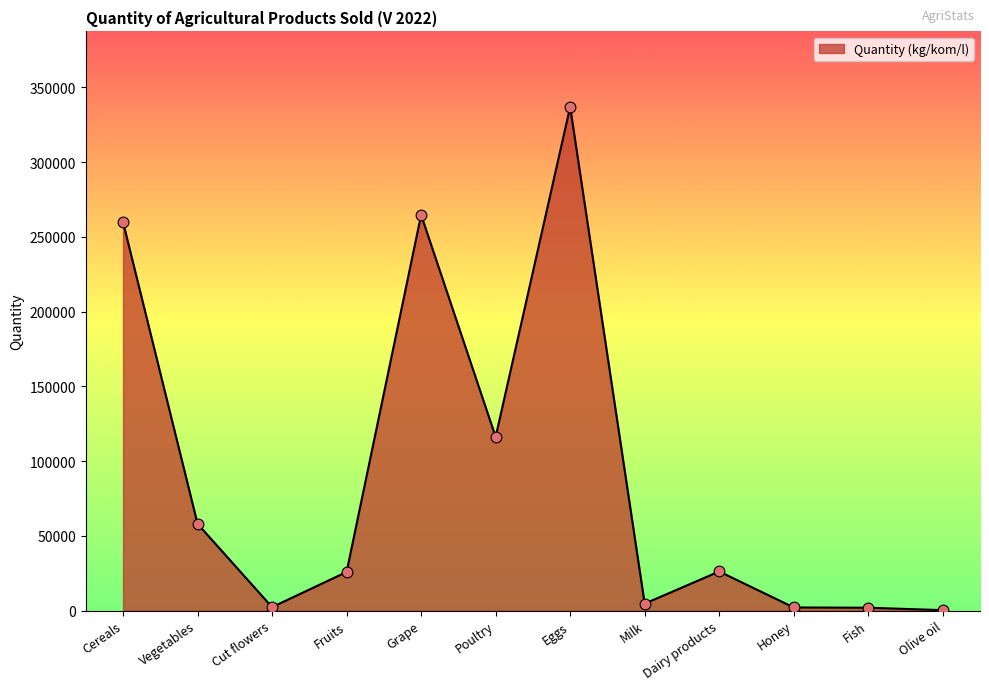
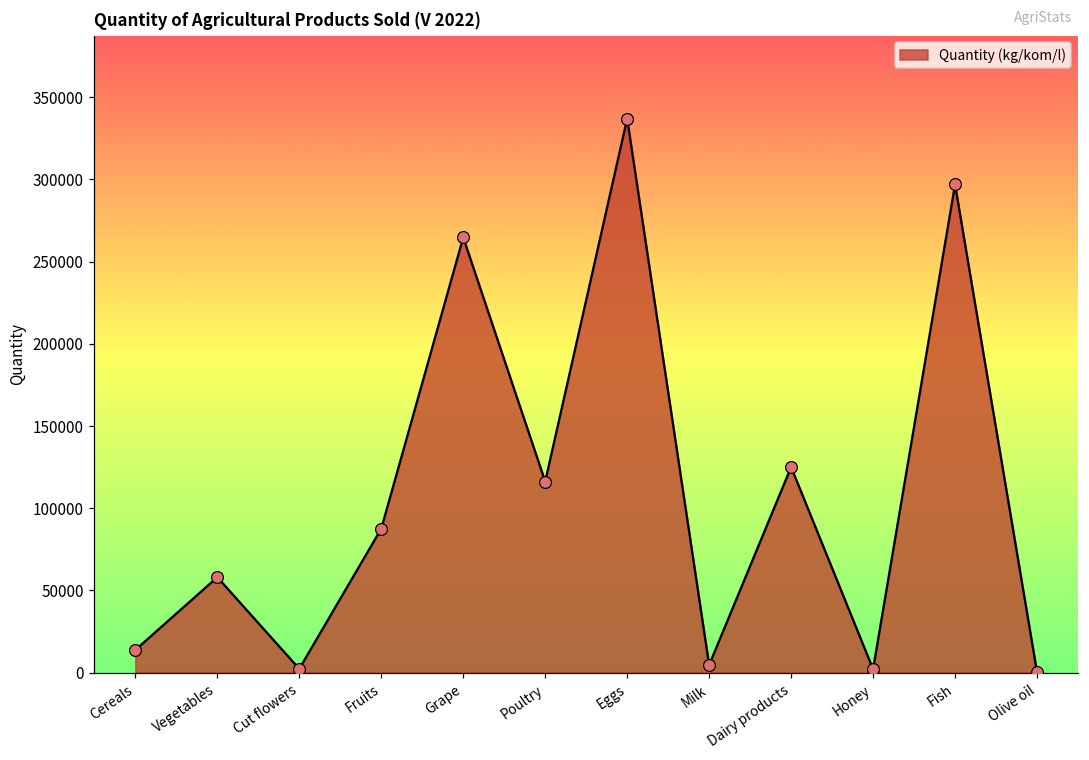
  {
-   "Cereals": 260000,
+   "Cereals": 14000,
    "Vegetables": 58000,
    "Cut flowers": 2000,
-   "Fruits": 26000,
+   "Fruits": 87000,
    "Grape": 265000,
    "Poultry": 116000,
    "Eggs": 337000,
    "Milk": 5000,
-   "Dairy products": 26000,
+   "Dairy products": 125000,
    "Honey": 2000,
-   "Fish": 2000,
+   "Fish": 297000,
    "Olive oil": 0
  }
